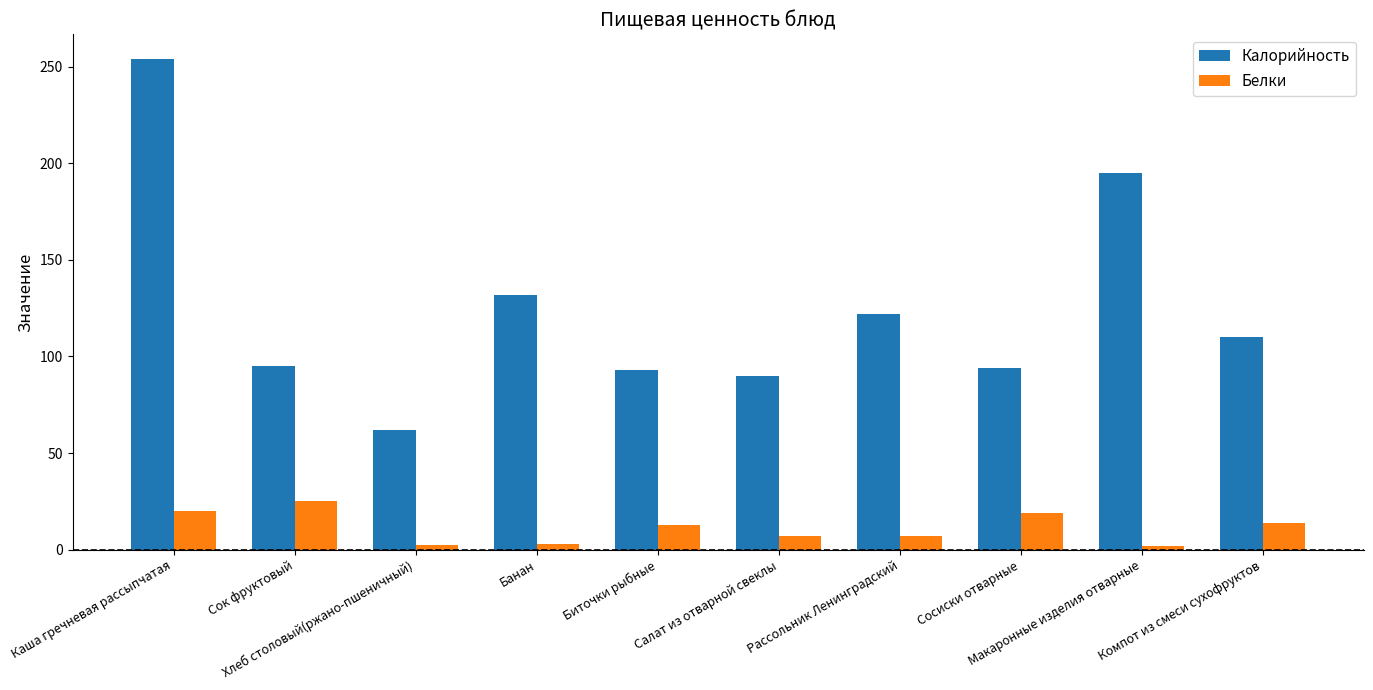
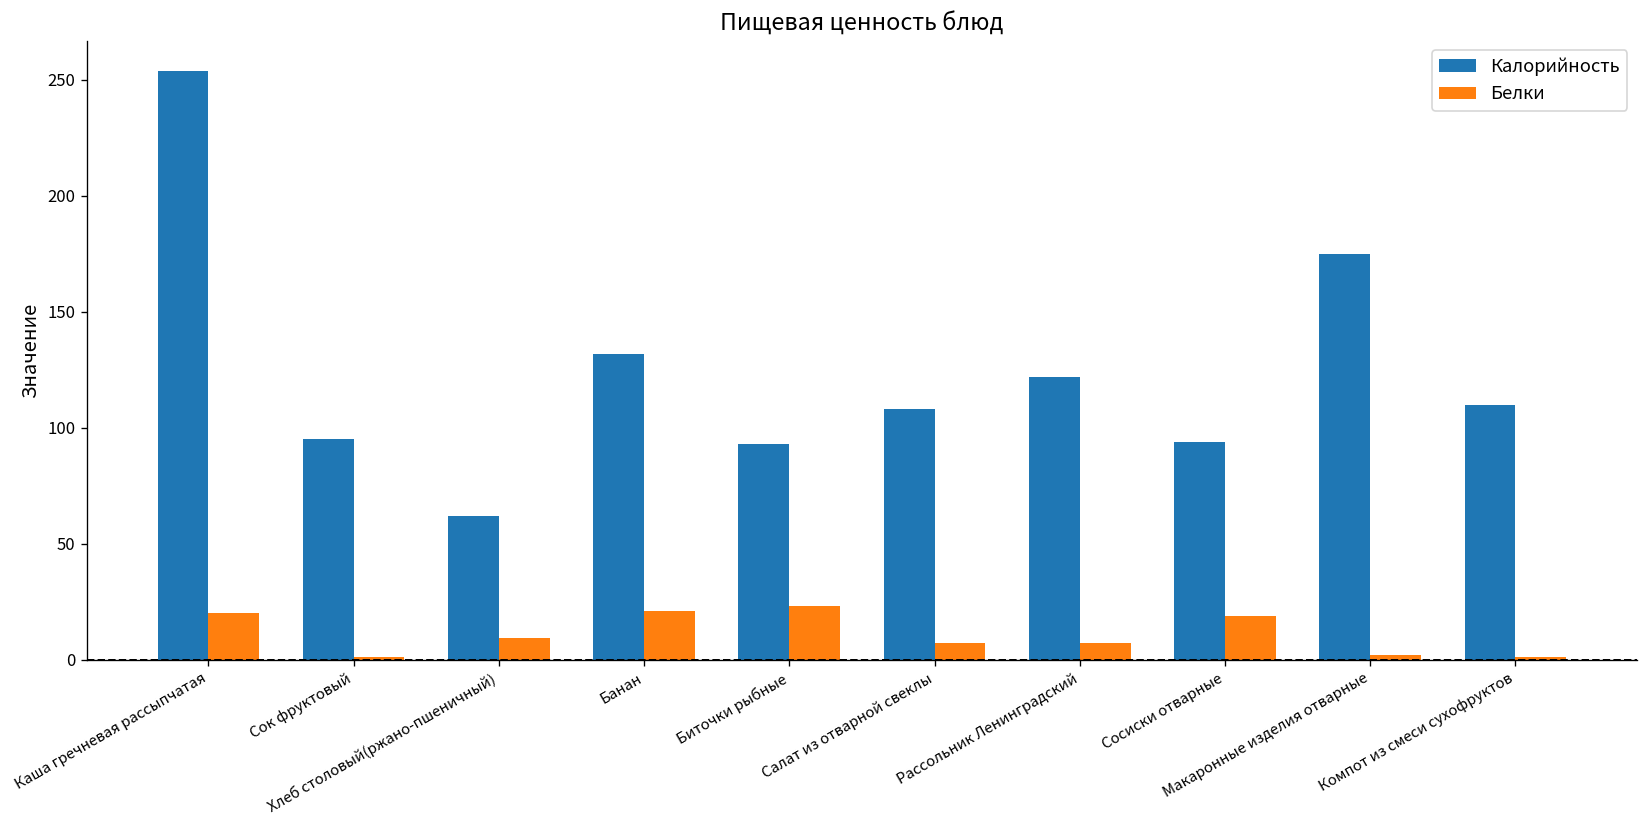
  {
    "Калорийность": {
      "Каша гречневая рассыпчатая": 254,
      "Сок фруктовый": 95,
      "Хлеб столовый(ржано-пшеничный)": 62,
      "Банан": 132,
      "Биточки рыбные": 93,
-     "Салат из отварной свеклы": 90,
+     "Салат из отварной свеклы": 108,
      "Рассольник Ленинградский": 122,
      "Сосиски отварные": 94,
-     "Макаронные изделия отварные": 195,
+     "Макаронные изделия отварные": 175,
      "Компот из смеси сухофруктов": 110
    },
    "Белки": {
      "Каша гречневая рассыпчатая": 20,
-     "Сок фруктовый": 25,
-     "Хлеб столовый(ржано-пшеничный)": 2,
-     "Банан": 3,
-     "Биточки рыбные": 13,
+     "Сок фруктовый": 1,
+     "Хлеб столовый(ржано-пшеничный)": 9,
+     "Банан": 21,
+     "Биточки рыбные": 23,
      "Салат из отварной свеклы": 7,
      "Рассольник Ленинградский": 7,
      "Сосиски отварные": 19,
      "Макаронные изделия отварные": 2,
-     "Компот из смеси сухофруктов": 14
+     "Компот из смеси сухофруктов": 1
    }
  }
